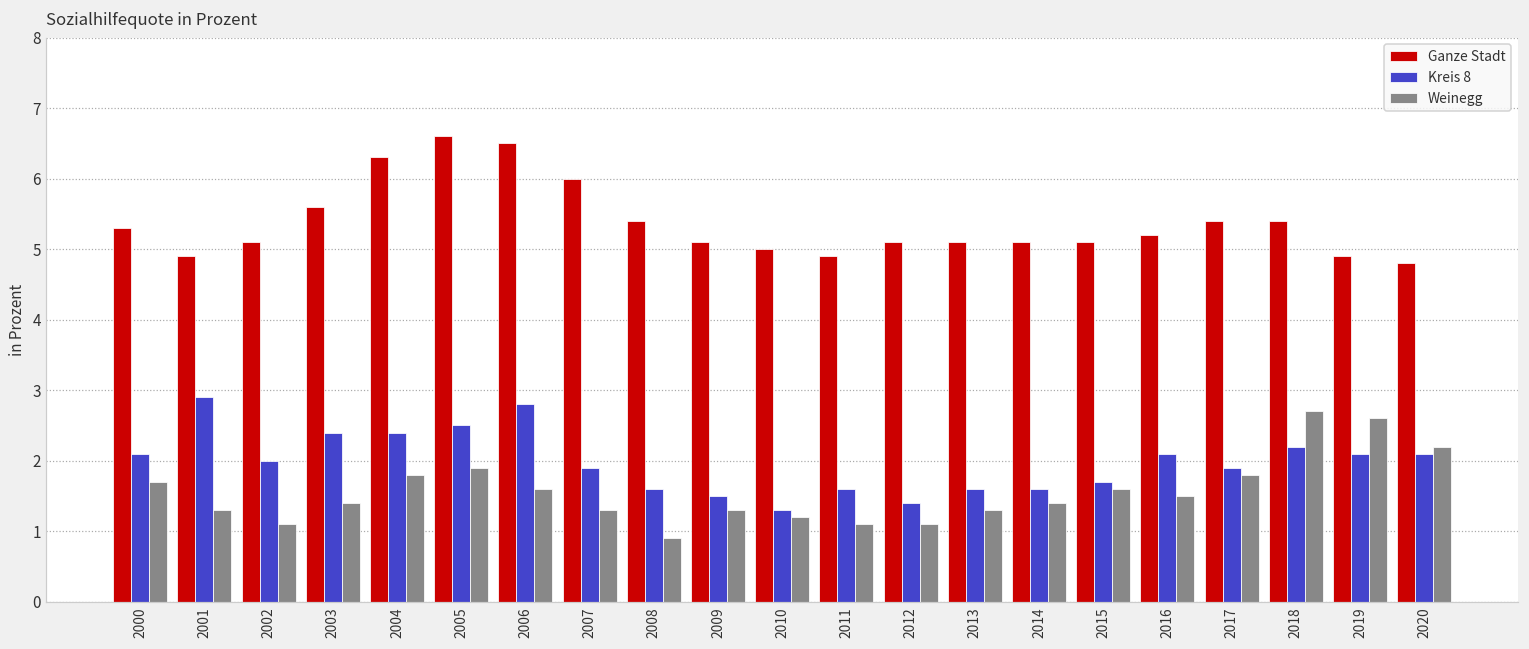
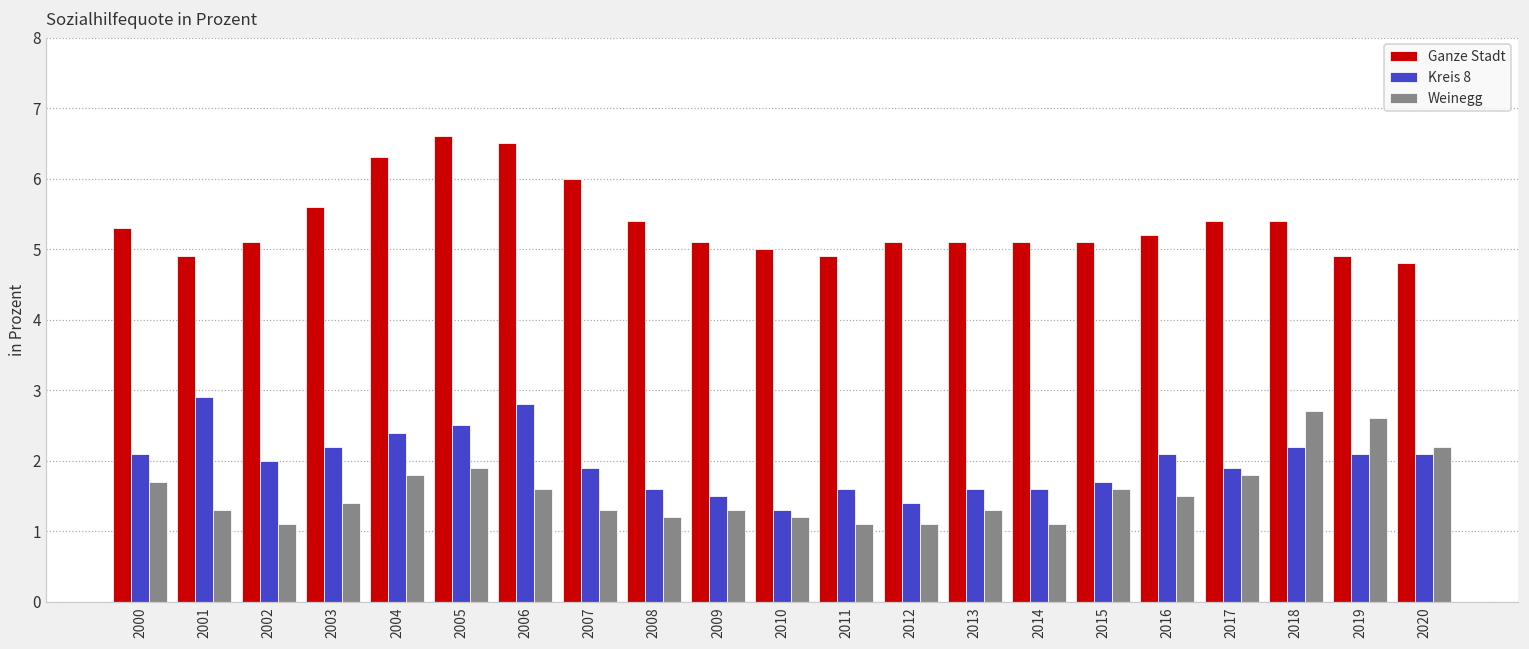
  {
    "Ganze Stadt": {
      "2000": 5.3,
      "2001": 4.9,
      "2002": 5.1,
      "2003": 5.6,
      "2004": 6.3,
      "2005": 6.6,
      "2006": 6.5,
      "2007": 6.0,
      "2008": 5.4,
      "2009": 5.1,
      "2010": 5.0,
      "2011": 4.9,
      "2012": 5.1,
      "2013": 5.1,
      "2014": 5.1,
      "2015": 5.1,
      "2016": 5.2,
      "2017": 5.4,
      "2018": 5.4,
      "2019": 4.9,
      "2020": 4.8
    },
    "Kreis 8": {
      "2000": 2.1,
      "2001": 2.9,
      "2002": 2.0,
-     "2003": 2.4,
+     "2003": 2.2,
      "2004": 2.4,
      "2005": 2.5,
      "2006": 2.8,
      "2007": 1.9,
      "2008": 1.6,
      "2009": 1.5,
      "2010": 1.3,
      "2011": 1.6,
      "2012": 1.4,
      "2013": 1.6,
      "2014": 1.6,
      "2015": 1.7,
      "2016": 2.1,
      "2017": 1.9,
      "2018": 2.2,
      "2019": 2.1,
      "2020": 2.1
    },
    "Weinegg": {
      "2000": 1.7,
      "2001": 1.3,
      "2002": 1.1,
      "2003": 1.4,
      "2004": 1.8,
      "2005": 1.9,
      "2006": 1.6,
      "2007": 1.3,
-     "2008": 0.9,
+     "2008": 1.2,
      "2009": 1.3,
      "2010": 1.2,
      "2011": 1.1,
      "2012": 1.1,
      "2013": 1.3,
-     "2014": 1.4,
+     "2014": 1.1,
      "2015": 1.6,
      "2016": 1.5,
      "2017": 1.8,
      "2018": 2.7,
      "2019": 2.6,
      "2020": 2.2
    }
  }
